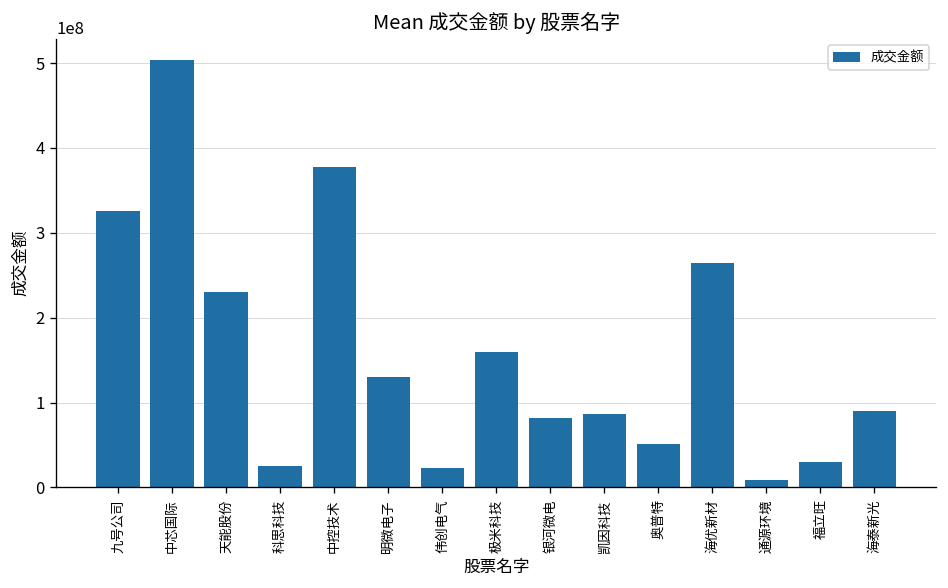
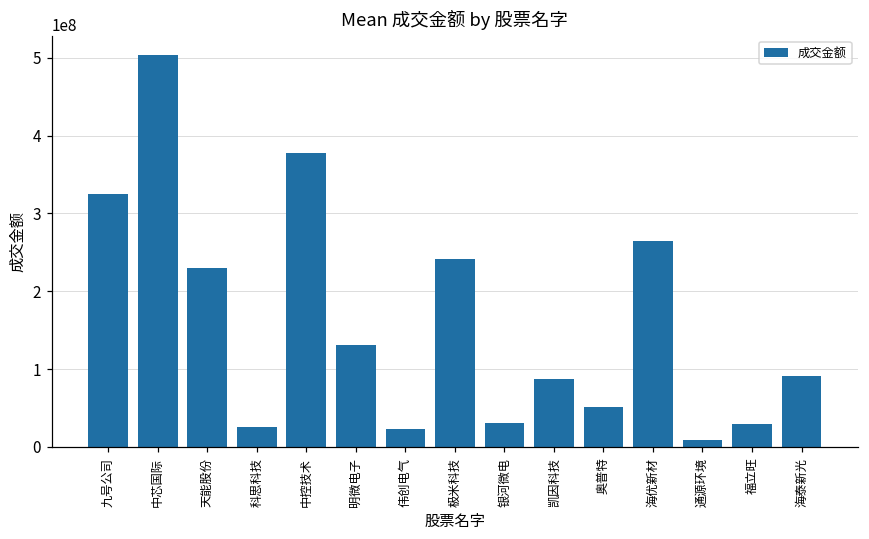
  {
    "九号公司": 330000000,
    "中芯国际": 500000000,
    "天能股份": 230000000,
    "科思科技": 30000000,
    "中控技术": 380000000,
    "明微电子": 130000000,
    "伟创电气": 20000000,
-   "极米科技": 160000000,
-   "银河微电": 80000000,
+   "极米科技": 240000000,
+   "银河微电": 30000000,
    "凯因科技": 90000000,
    "奥普特": 50000000,
    "海优新材": 260000000,
    "通源环境": 10000000,
    "福立旺": 30000000,
    "海泰新光": 90000000
  }
